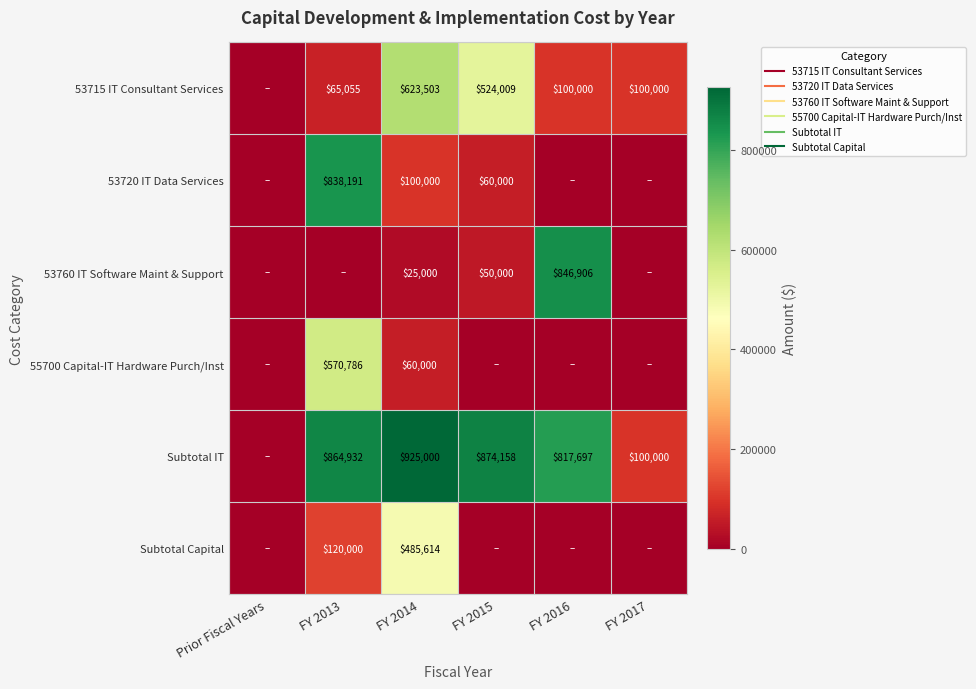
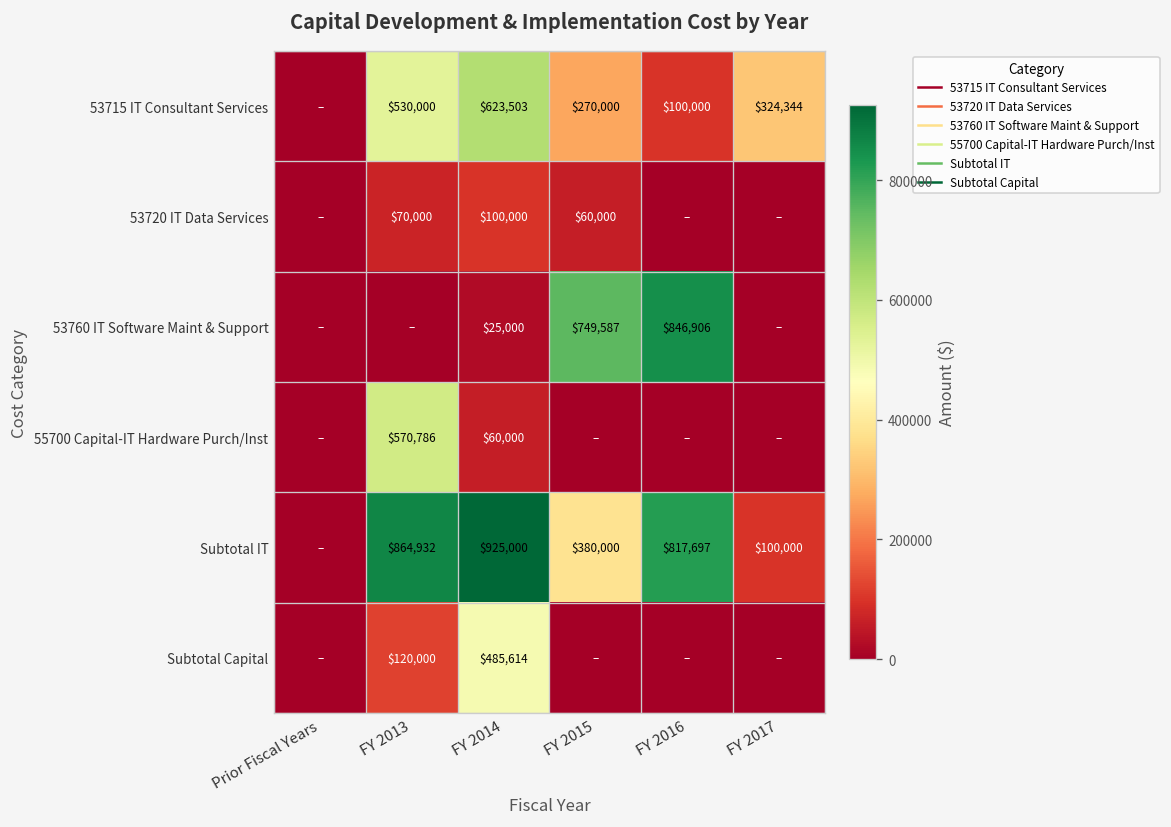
  {
    "53715 IT Consultant Services": {
-     "FY 2013": "$65,055",
+     "FY 2013": "$530,000",
      "FY 2014": "$623,503",
-     "FY 2015": "$524,009",
+     "FY 2015": "$270,000",
      "FY 2016": "$100,000",
-     "FY 2017": "$100,000"
+     "FY 2017": "$324,344"
    },
    "53720 IT Data Services": {
-     "FY 2013": "$838,191",
+     "FY 2013": "$70,000",
      "FY 2014": "$100,000",
      "FY 2015": "$60,000"
    },
    "53760 IT Software Maint & Support": {
      "FY 2014": "$25,000",
-     "FY 2015": "$50,000",
+     "FY 2015": "$749,587",
      "FY 2016": "$846,906"
    },
    "55700 Capital-IT Hardware Purch/Inst": {
      "FY 2013": "$570,786",
      "FY 2014": "$60,000"
    },
    "Subtotal IT": {
      "FY 2013": "$864,932",
      "FY 2014": "$925,000",
-     "FY 2015": "$874,158",
+     "FY 2015": "$380,000",
      "FY 2016": "$817,697",
      "FY 2017": "$100,000"
    },
    "Subtotal Capital": {
      "FY 2013": "$120,000",
      "FY 2014": "$485,614"
    }
  }
